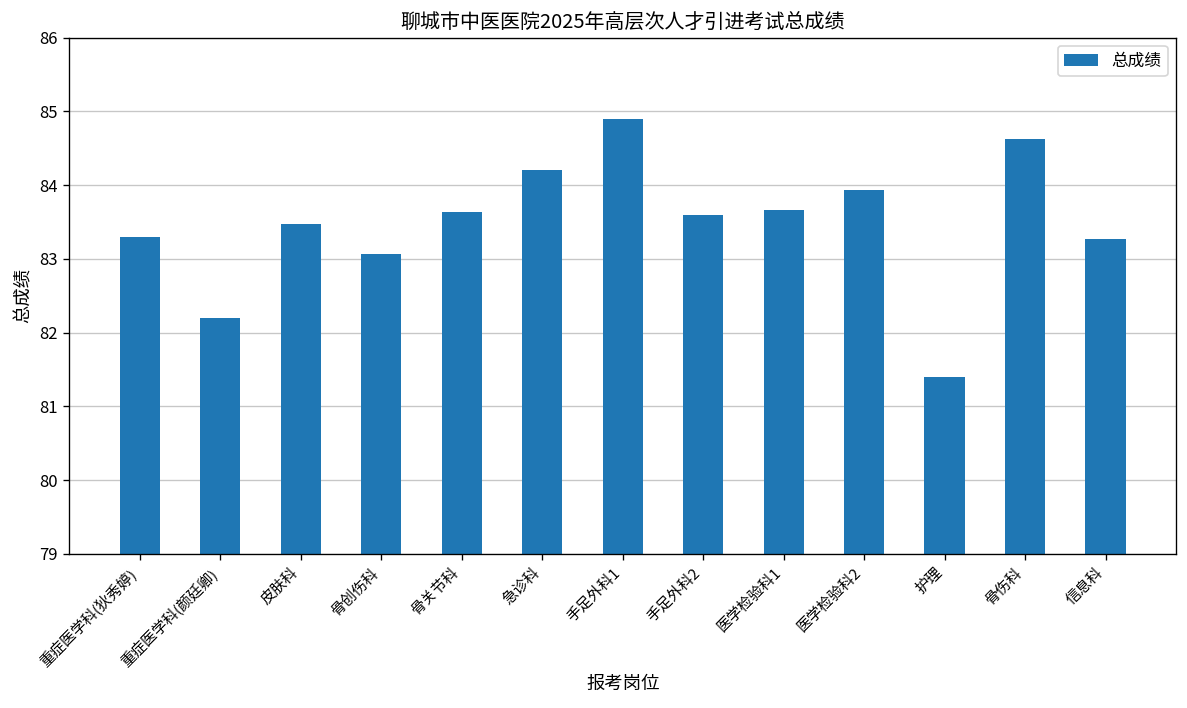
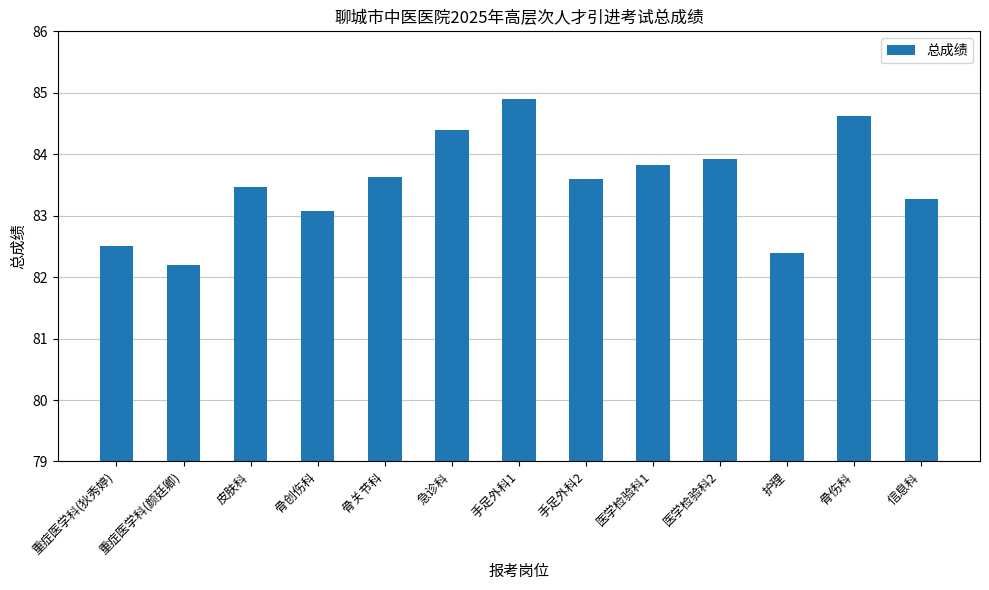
  {
-   "重症医学科(狄秀婷)": 83.3,
+   "重症医学科(狄秀婷)": 82.5,
    "重症医学科(颜廷卿)": 82.2,
    "皮肤科": 83.5,
    "骨创伤科": 83.1,
    "骨关节科": 83.6,
-   "急诊科": 84.2,
+   "急诊科": 84.4,
    "手足外科1": 84.9,
    "手足外科2": 83.6,
-   "医学检验科1": 83.7,
+   "医学检验科1": 83.8,
    "医学检验科2": 83.9,
-   "护理": 81.4,
+   "护理": 82.4,
    "骨伤科": 84.6,
    "信息科": 83.3
  }
